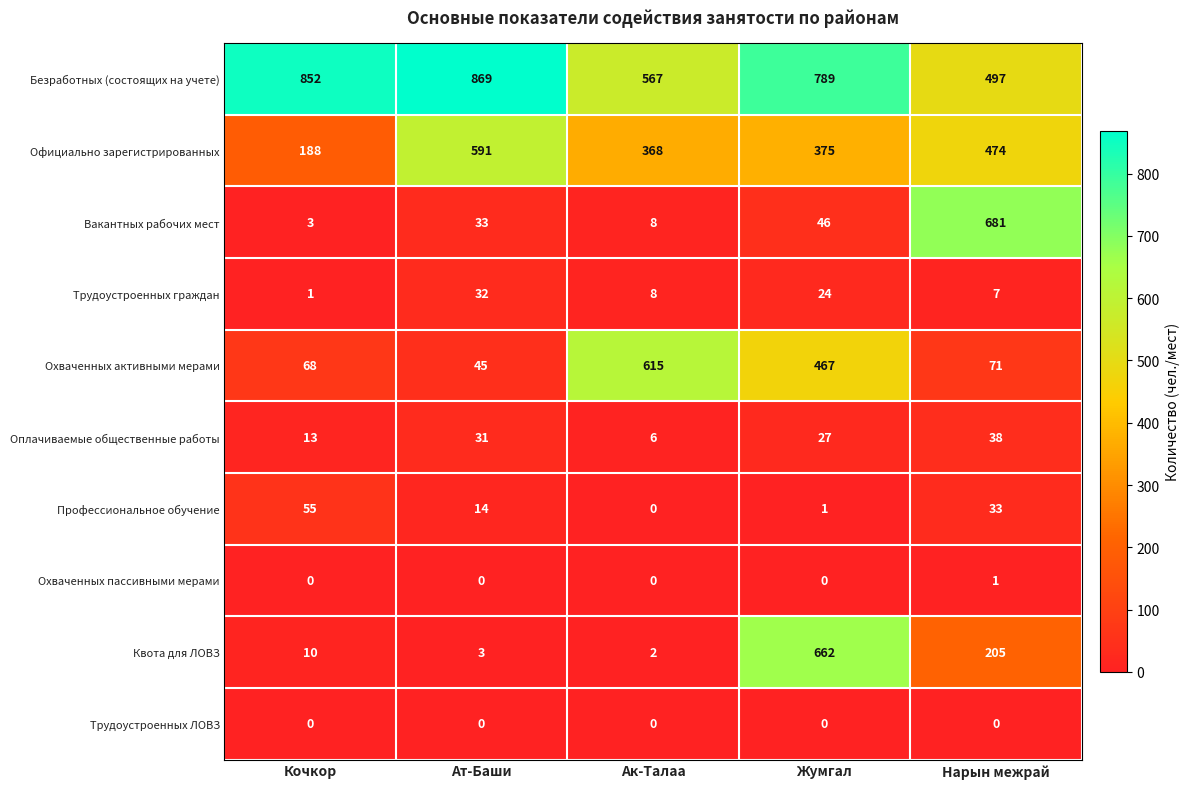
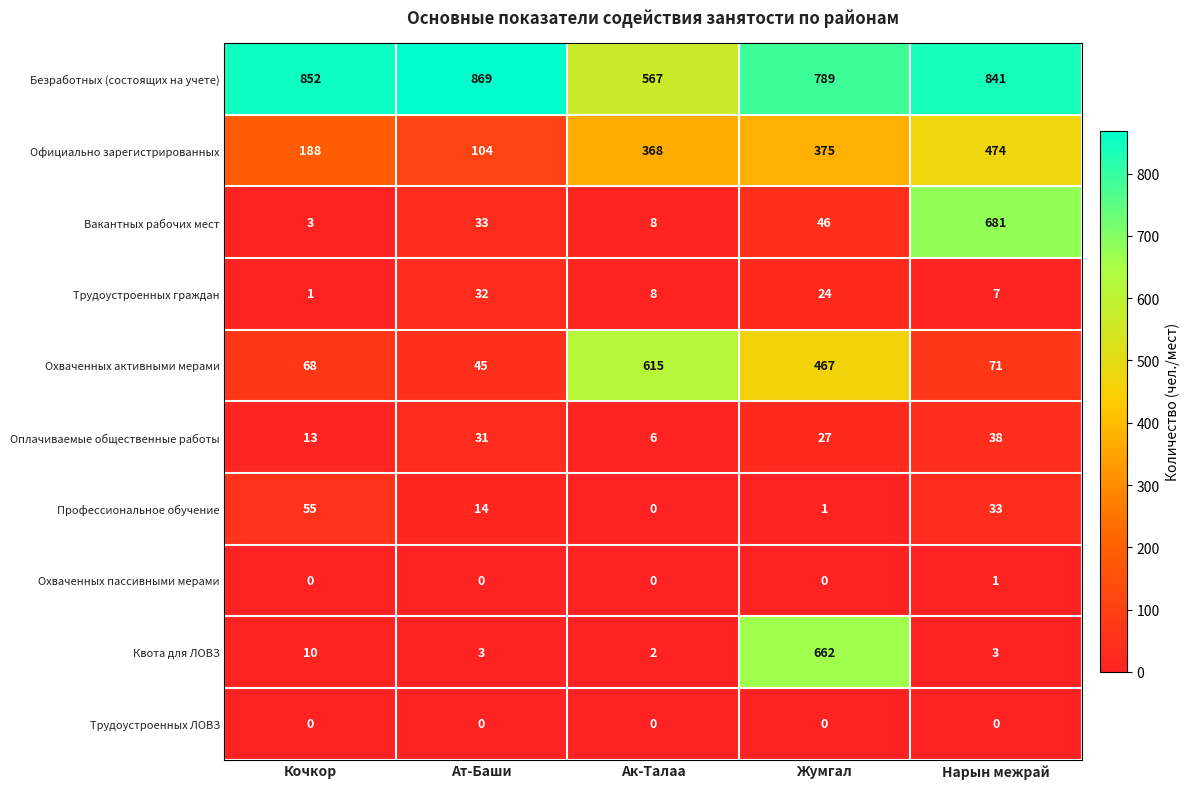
  {
    "Безработных (состоящих на учете)": {
      "Кочкор": 852,
      "Ат-Баши": 869,
      "Ак-Талаа": 567,
      "Жумгал": 789,
-     "Нарын межрай": 497
+     "Нарын межрай": 841
    },
    "Официально зарегистрированных": {
      "Кочкор": 188,
-     "Ат-Баши": 591,
+     "Ат-Баши": 104,
      "Ак-Талаа": 368,
      "Жумгал": 375,
      "Нарын межрай": 474
    },
    "Вакантных рабочих мест": {
      "Кочкор": 3,
      "Ат-Баши": 33,
      "Ак-Талаа": 8,
      "Жумгал": 46,
      "Нарын межрай": 681
    },
    "Трудоустроенных граждан": {
      "Кочкор": 1,
      "Ат-Баши": 32,
      "Ак-Талаа": 8,
      "Жумгал": 24,
      "Нарын межрай": 7
    },
    "Охваченных активными мерами": {
      "Кочкор": 68,
      "Ат-Баши": 45,
      "Ак-Талаа": 615,
      "Жумгал": 467,
      "Нарын межрай": 71
    },
    "Оплачиваемые общественные работы": {
      "Кочкор": 13,
      "Ат-Баши": 31,
      "Ак-Талаа": 6,
      "Жумгал": 27,
      "Нарын межрай": 38
    },
    "Профессиональное обучение": {
      "Кочкор": 55,
      "Ат-Баши": 14,
      "Ак-Талаа": 0,
      "Жумгал": 1,
      "Нарын межрай": 33
    },
    "Охваченных пассивными мерами": {
      "Кочкор": 0,
      "Ат-Баши": 0,
      "Ак-Талаа": 0,
      "Жумгал": 0,
      "Нарын межрай": 1
    },
    "Квота для ЛОВЗ": {
      "Кочкор": 10,
      "Ат-Баши": 3,
      "Ак-Талаа": 2,
      "Жумгал": 662,
-     "Нарын межрай": 205
+     "Нарын межрай": 3
    },
    "Трудоустроенных ЛОВЗ": {
      "Кочкор": 0,
      "Ат-Баши": 0,
      "Ак-Талаа": 0,
      "Жумгал": 0,
      "Нарын межрай": 0
    }
  }
